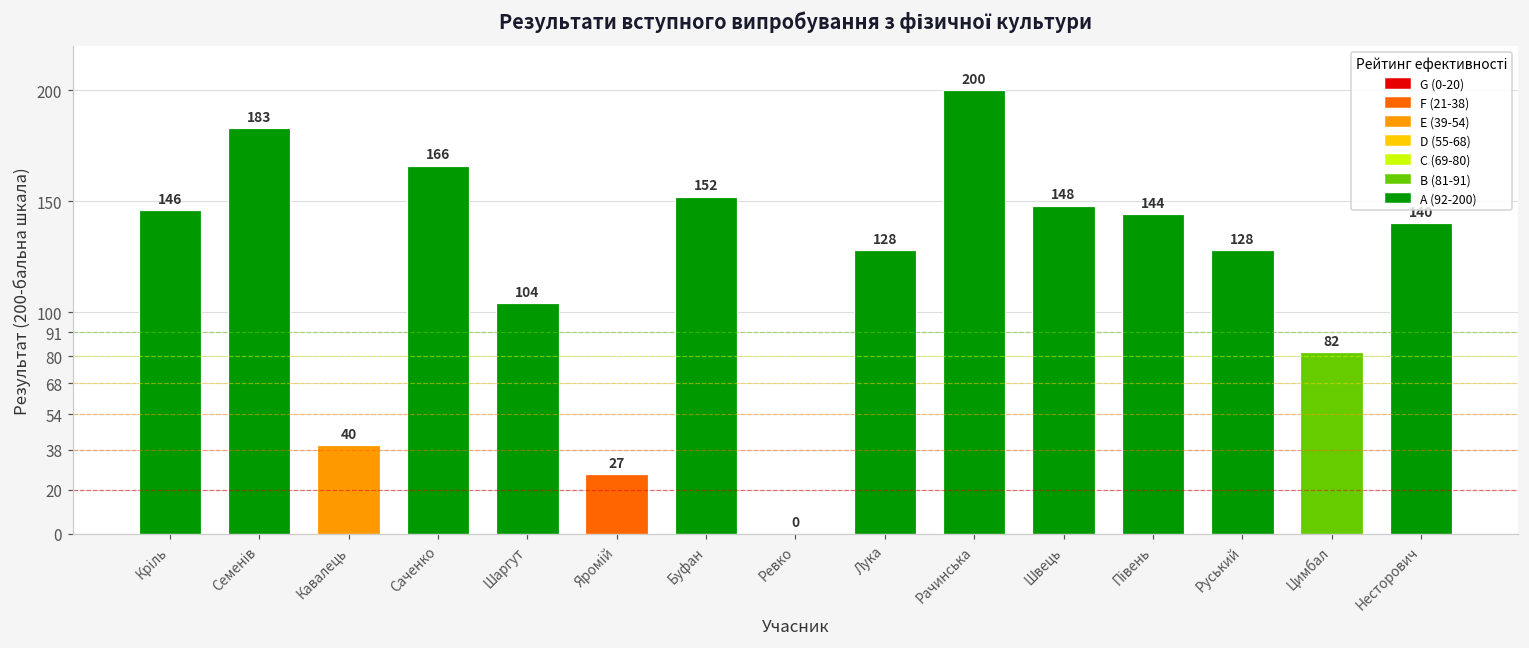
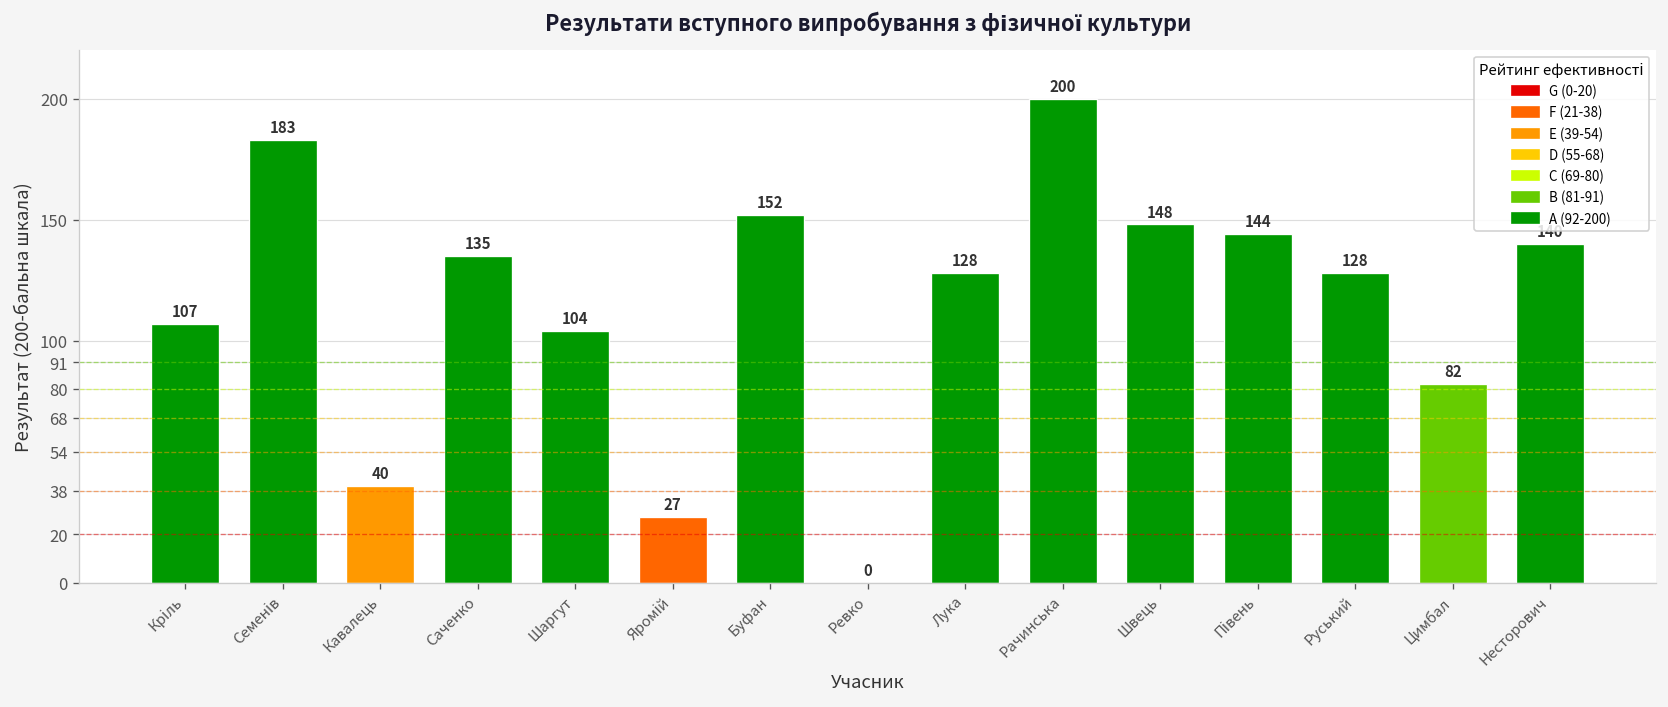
  {
-   "Кріль": 146,
+   "Кріль": 107,
    "Семенів": 183,
    "Кавалець": 40,
-   "Саченко": 166,
+   "Саченко": 135,
    "Шаргут": 104,
    "Яромій": 27,
    "Буфан": 152,
    "Ревко": 0,
    "Лука": 128,
    "Рачинська": 200,
    "Швець": 148,
    "Півень": 144,
    "Руський": 128,
    "Цимбал": 82,
    "Несторович": 140
  }
